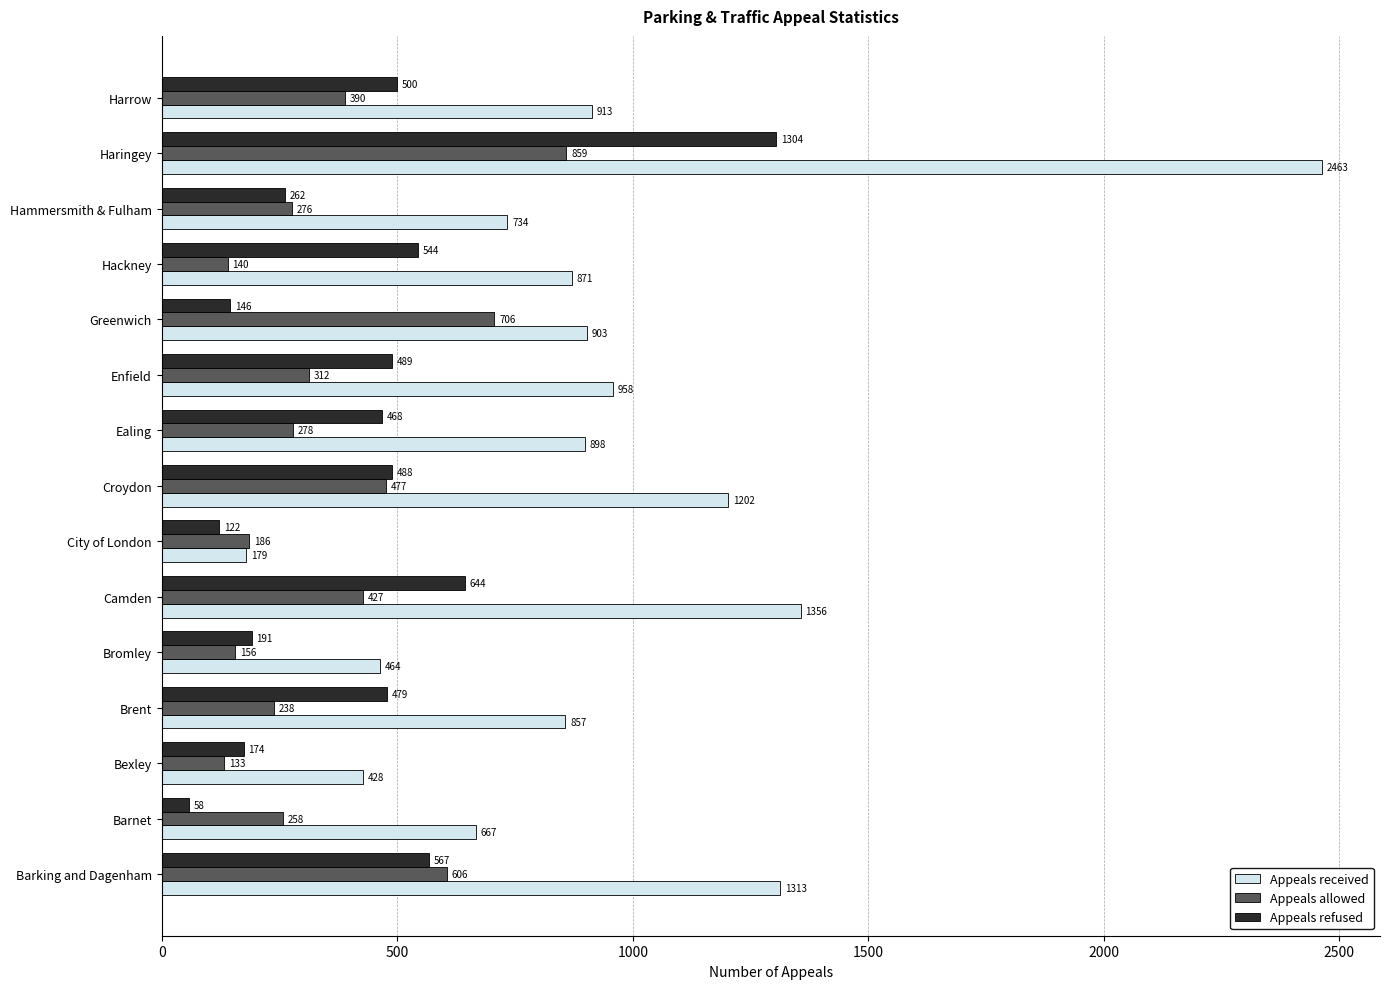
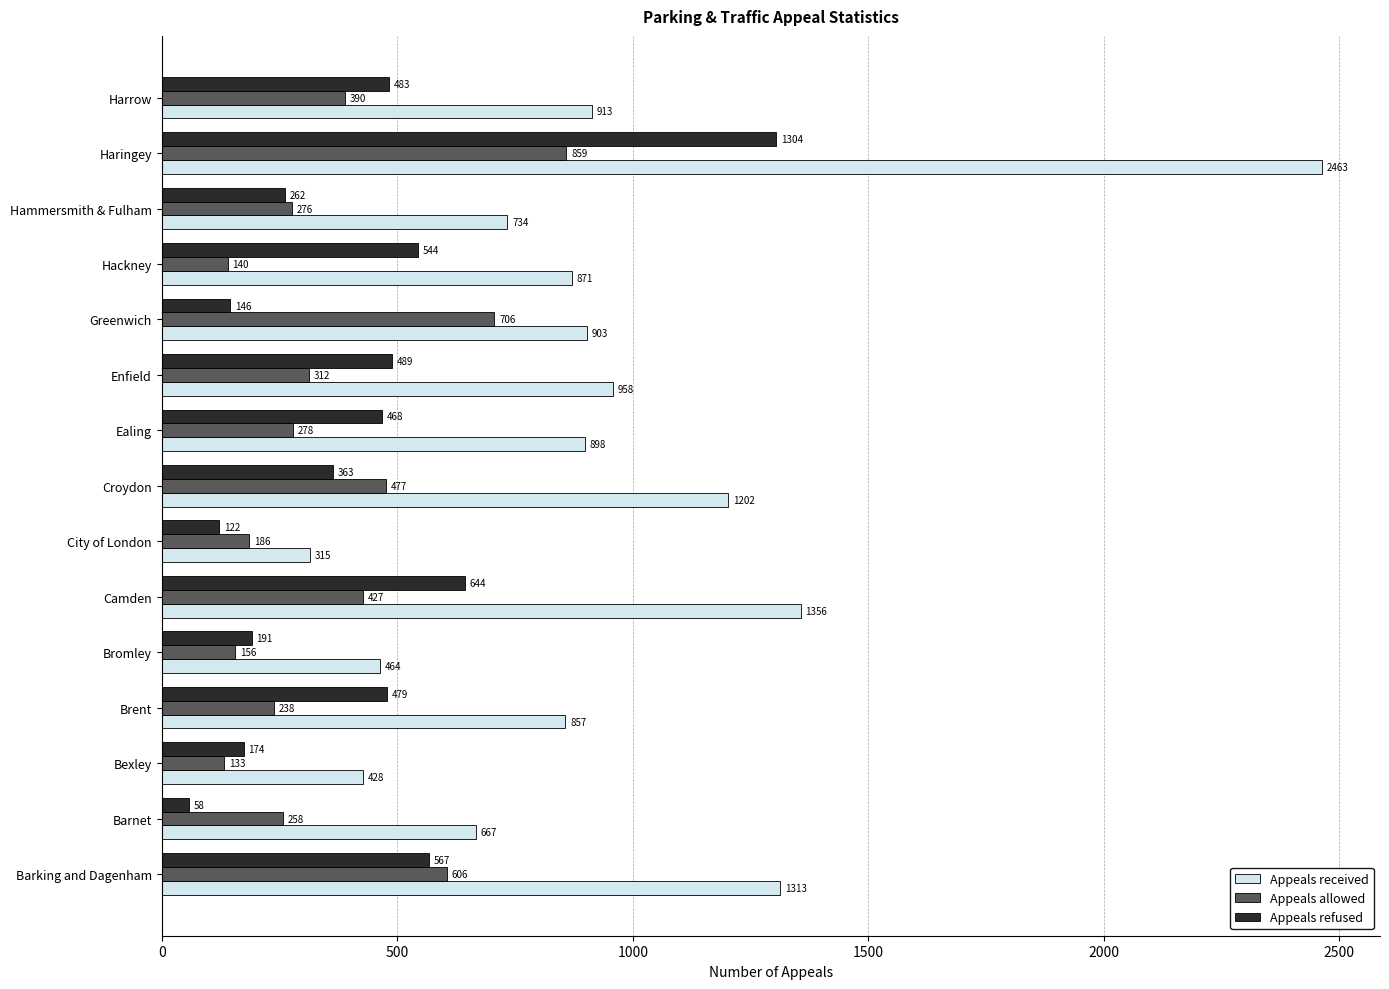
  {
    "Appeals received": {
      "Harrow": 913,
      "Haringey": 2463,
      "Hammersmith & Fulham": 734,
      "Hackney": 871,
      "Greenwich": 903,
      "Enfield": 958,
      "Ealing": 898,
      "Croydon": 1202,
-     "City of London": 179,
+     "City of London": 315,
      "Camden": 1356,
      "Bromley": 464,
      "Brent": 857,
      "Bexley": 428,
      "Barnet": 667,
      "Barking and Dagenham": 1313
    },
    "Appeals allowed": {
      "Harrow": 390,
      "Haringey": 859,
      "Hammersmith & Fulham": 276,
      "Hackney": 140,
      "Greenwich": 706,
      "Enfield": 312,
      "Ealing": 278,
      "Croydon": 477,
      "City of London": 186,
      "Camden": 427,
      "Bromley": 156,
      "Brent": 238,
      "Bexley": 133,
      "Barnet": 258,
      "Barking and Dagenham": 606
    },
    "Appeals refused": {
-     "Harrow": 500,
+     "Harrow": 483,
      "Haringey": 1304,
      "Hammersmith & Fulham": 262,
      "Hackney": 544,
      "Greenwich": 146,
      "Enfield": 489,
      "Ealing": 468,
-     "Croydon": 488,
+     "Croydon": 363,
      "City of London": 122,
      "Camden": 644,
      "Bromley": 191,
      "Brent": 479,
      "Bexley": 174,
      "Barnet": 58,
      "Barking and Dagenham": 567
    }
  }
